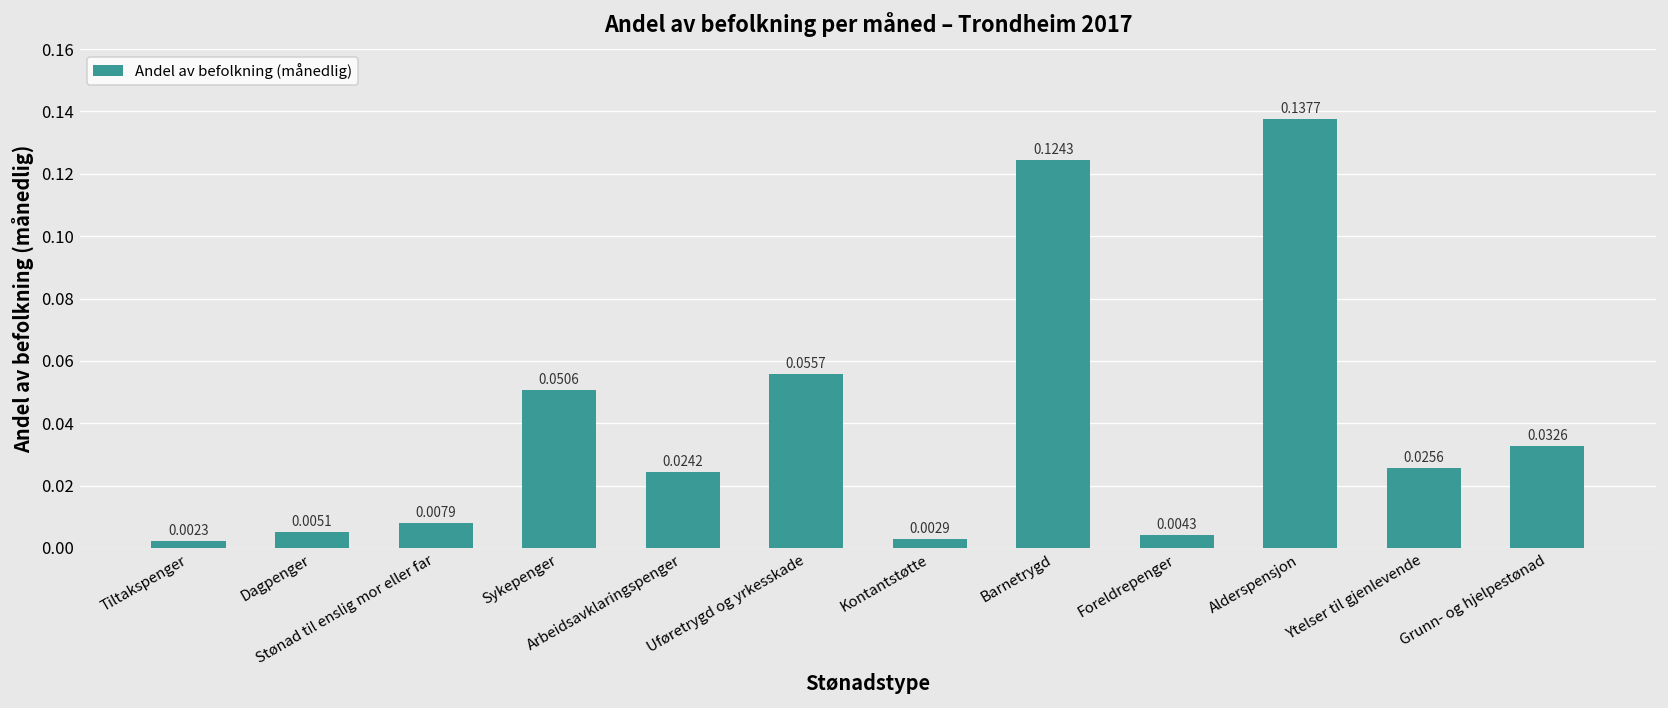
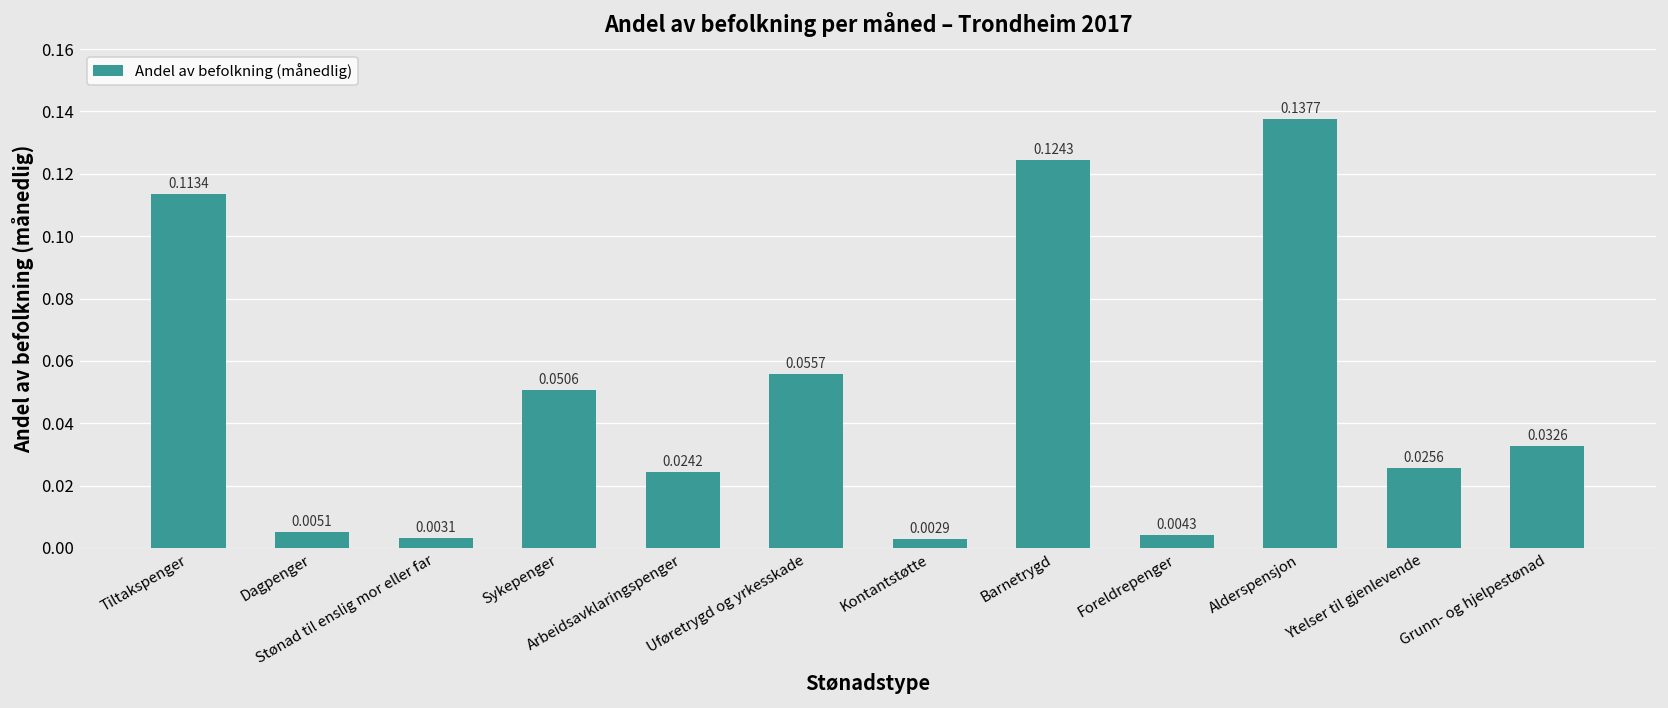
  {
-   "Tiltakspenger": 0.0023,
+   "Tiltakspenger": 0.1134,
    "Dagpenger": 0.0051,
-   "Stønad til enslig mor eller far": 0.0079,
+   "Stønad til enslig mor eller far": 0.0031,
    "Sykepenger": 0.0506,
    "Arbeidsavklaringspenger": 0.0242,
    "Uføretrygd og yrkesskade": 0.0557,
    "Kontantstøtte": 0.0029,
    "Barnetrygd": 0.1243,
    "Foreldrepenger": 0.0043,
    "Alderspensjon": 0.1377,
    "Ytelser til gjenlevende": 0.0256,
    "Grunn- og hjelpestønad": 0.0326
  }
